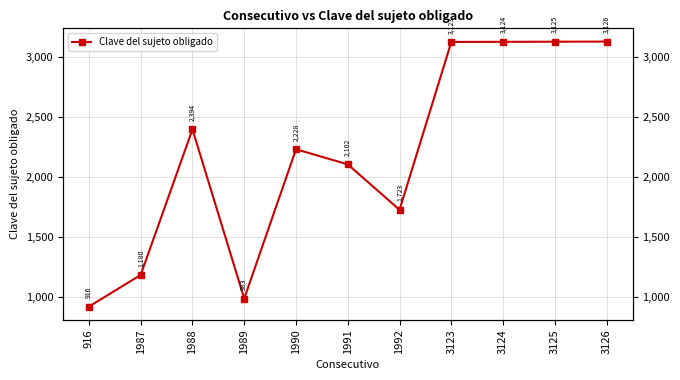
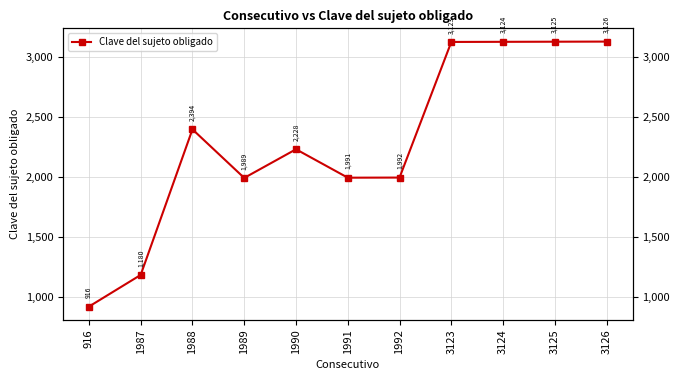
  {
    "916": "916",
    "1987": "1,180",
    "1988": "2,394",
-   "1989": "983",
+   "1989": "1,989",
    "1990": "2,228",
-   "1991": "2,102",
-   "1992": "1,723",
+   "1991": "1,991",
+   "1992": "1,992",
    "3123": "3,123",
    "3124": "3,124",
    "3125": "3,125",
    "3126": "3,126"
  }
